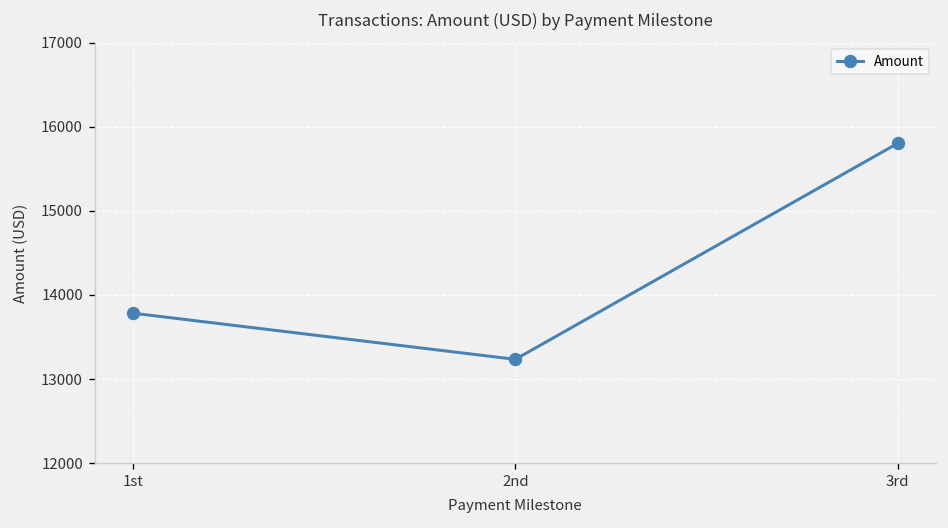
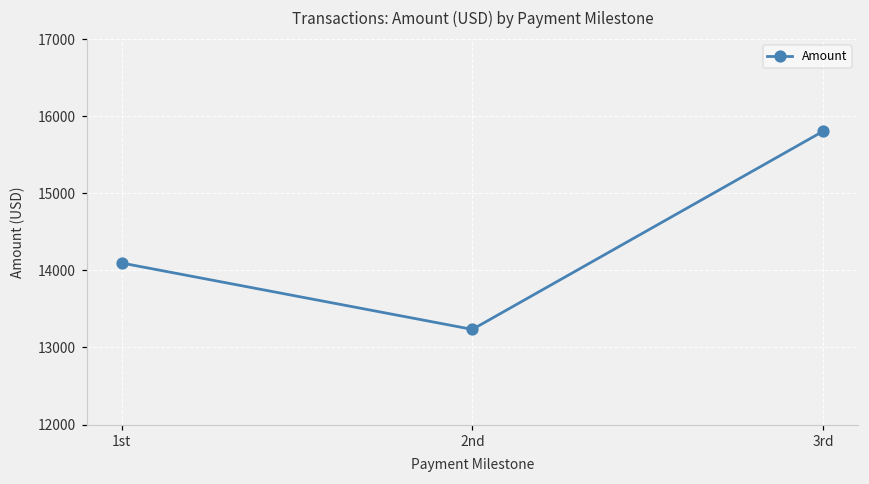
  {
-   "1st": 13800,
+   "1st": 14100,
    "2nd": 13200,
    "3rd": 15800
  }
